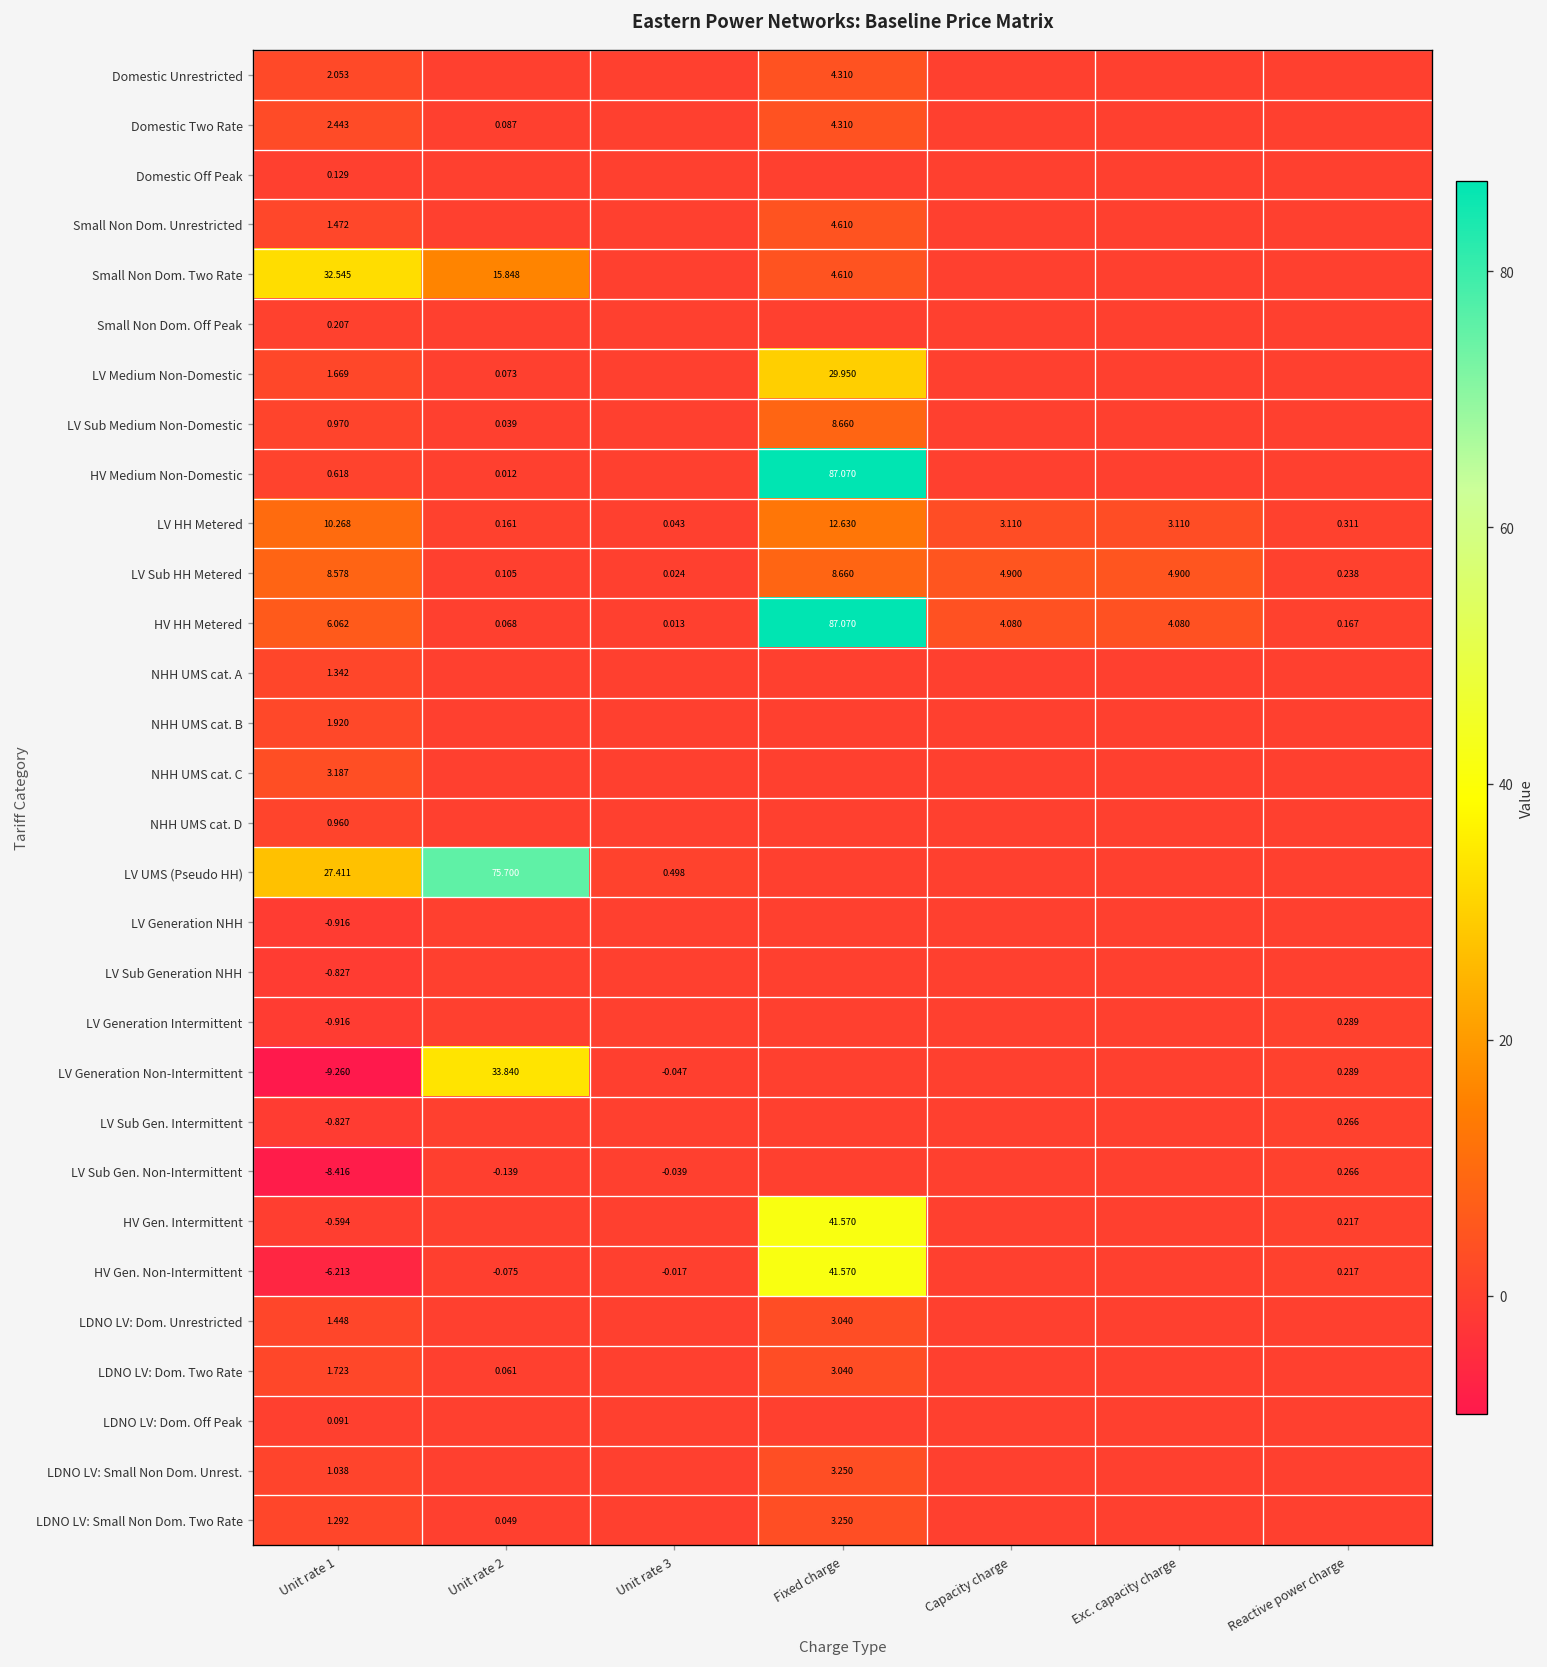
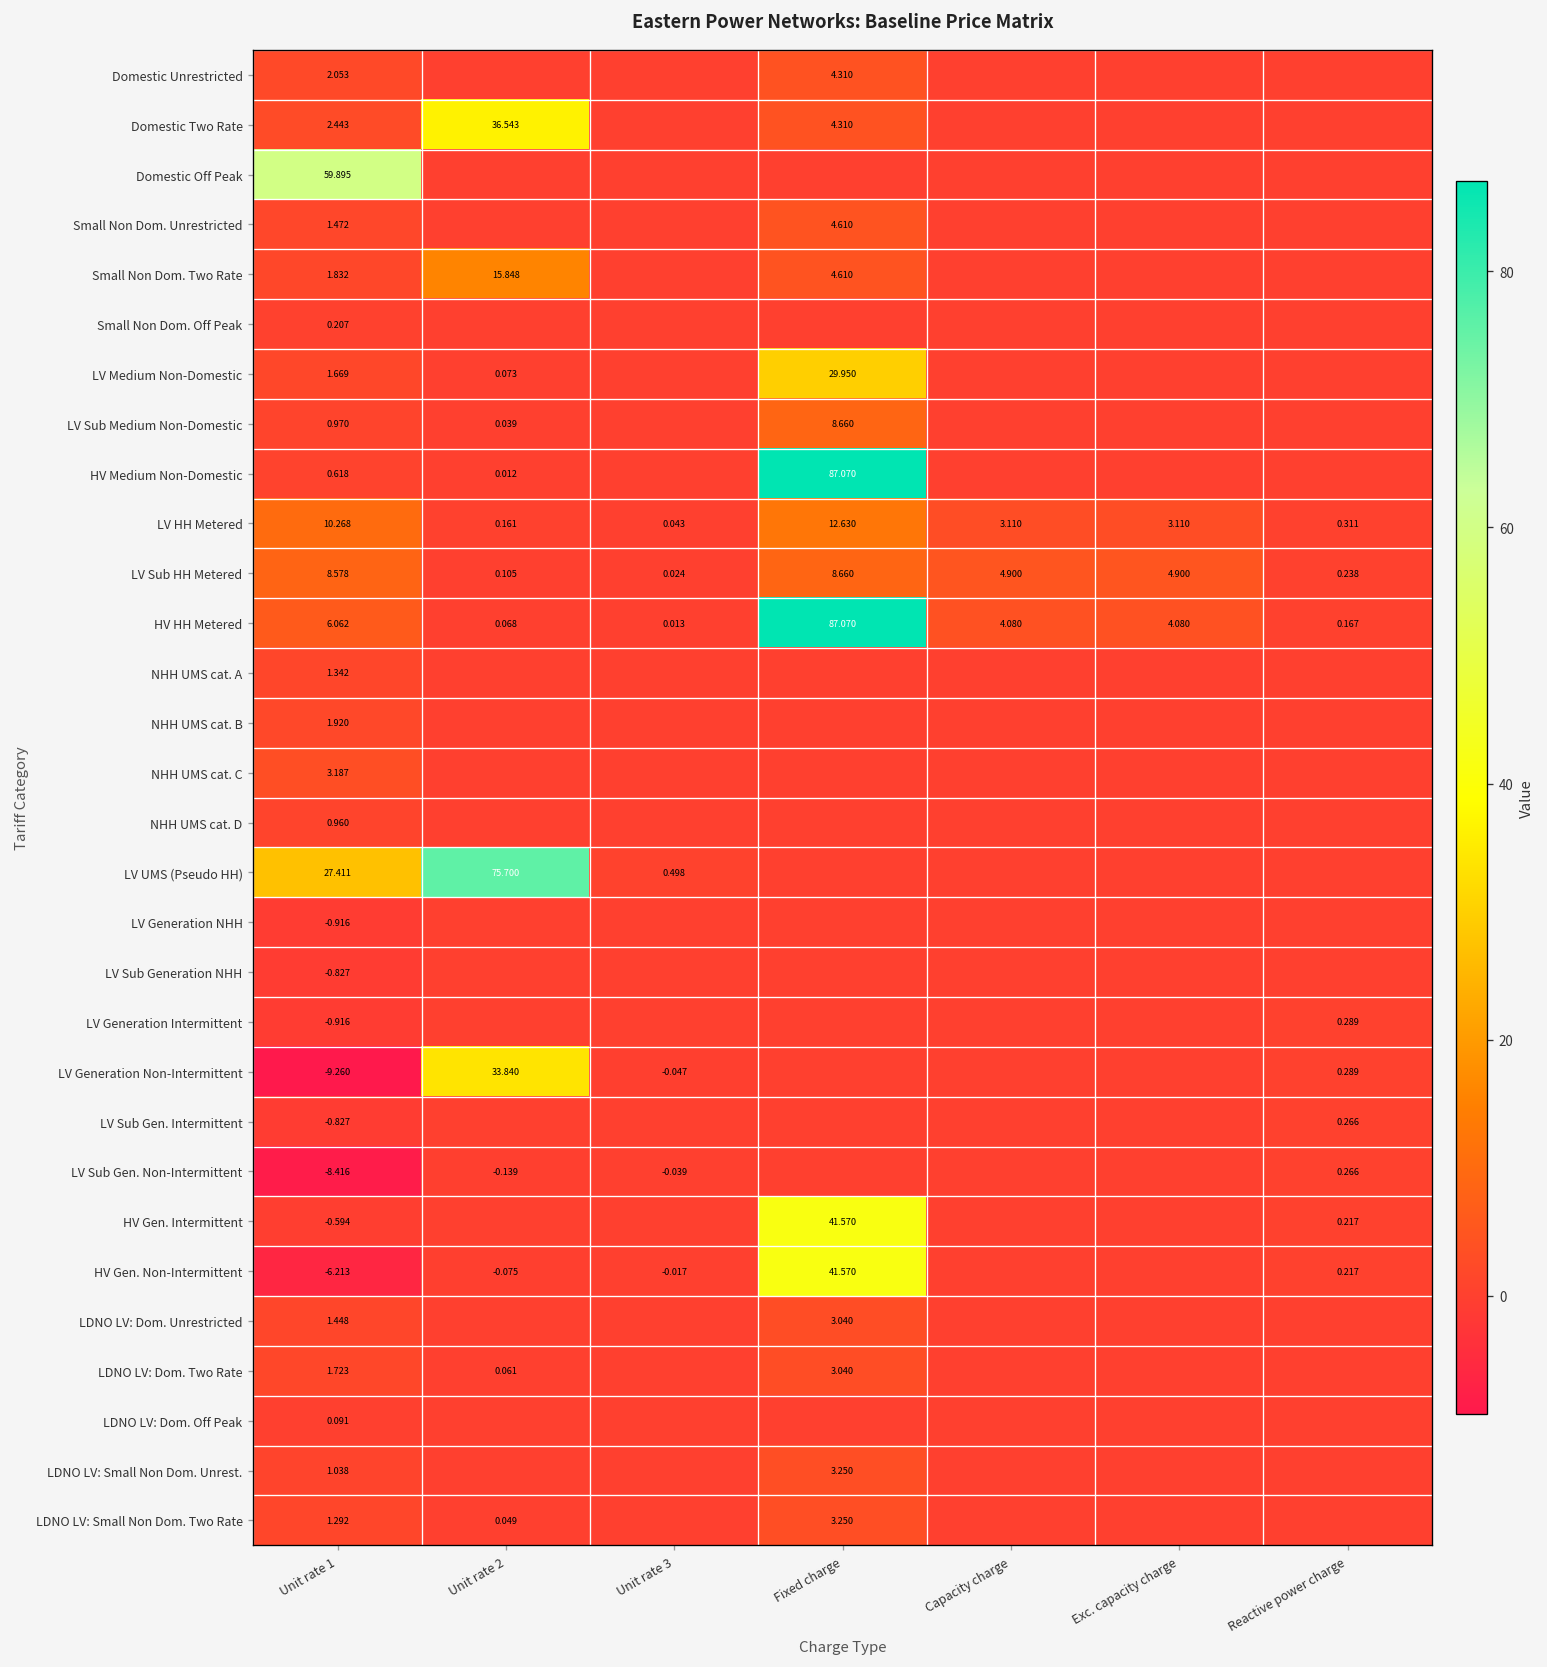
  {
    "Domestic Unrestricted": {
      "Unit rate 1": 2.053,
      "Fixed charge": 4.310
    },
    "Domestic Two Rate": {
      "Unit rate 1": 2.443,
-     "Unit rate 2": 0.087,
+     "Unit rate 2": 36.543,
      "Fixed charge": 4.310
    },
    "Domestic Off Peak": {
-     "Unit rate 1": 0.129
+     "Unit rate 1": 59.895
    },
    "Small Non Dom. Unrestricted": {
      "Unit rate 1": 1.472,
      "Fixed charge": 4.610
    },
    "Small Non Dom. Two Rate": {
-     "Unit rate 1": 32.545,
+     "Unit rate 1": 1.832,
      "Unit rate 2": 15.848,
      "Fixed charge": 4.610
    },
    "Small Non Dom. Off Peak": {
      "Unit rate 1": 0.207
    },
    "LV Medium Non-Domestic": {
      "Unit rate 1": 1.669,
      "Unit rate 2": 0.073,
      "Fixed charge": 29.950
    },
    "LV Sub Medium Non-Domestic": {
      "Unit rate 1": 0.970,
      "Unit rate 2": 0.039,
      "Fixed charge": 8.660
    },
    "HV Medium Non-Domestic": {
      "Unit rate 1": 0.618,
      "Unit rate 2": 0.012,
      "Fixed charge": 87.070
    },
    "LV HH Metered": {
      "Unit rate 1": 10.268,
      "Unit rate 2": 0.161,
      "Unit rate 3": 0.043,
      "Fixed charge": 12.630,
      "Capacity charge": 3.110,
      "Exc. capacity charge": 3.110,
      "Reactive power charge": 0.311
    },
    "LV Sub HH Metered": {
      "Unit rate 1": 8.578,
      "Unit rate 2": 0.105,
      "Unit rate 3": 0.024,
      "Fixed charge": 8.660,
      "Capacity charge": 4.900,
      "Exc. capacity charge": 4.900,
      "Reactive power charge": 0.238
    },
    "HV HH Metered": {
      "Unit rate 1": 6.062,
      "Unit rate 2": 0.068,
      "Unit rate 3": 0.013,
      "Fixed charge": 87.070,
      "Capacity charge": 4.080,
      "Exc. capacity charge": 4.080,
      "Reactive power charge": 0.167
    },
    "NHH UMS cat. A": {
      "Unit rate 1": 1.342
    },
    "NHH UMS cat. B": {
      "Unit rate 1": 1.920
    },
    "NHH UMS cat. C": {
      "Unit rate 1": 3.187
    },
    "NHH UMS cat. D": {
      "Unit rate 1": 0.960
    },
    "LV UMS (Pseudo HH)": {
      "Unit rate 1": 27.411,
      "Unit rate 2": 75.700,
      "Unit rate 3": 0.498
    },
    "LV Generation NHH": {
      "Unit rate 1": -0.916
    },
    "LV Sub Generation NHH": {
      "Unit rate 1": -0.827
    },
    "LV Generation Intermittent": {
      "Unit rate 1": -0.916,
      "Reactive power charge": 0.289
    },
    "LV Generation Non-Intermittent": {
      "Unit rate 1": -9.260,
      "Unit rate 2": 33.840,
      "Unit rate 3": -0.047,
      "Reactive power charge": 0.289
    },
    "LV Sub Gen. Intermittent": {
      "Unit rate 1": -0.827,
      "Reactive power charge": 0.266
    },
    "LV Sub Gen. Non-Intermittent": {
      "Unit rate 1": -8.416,
      "Unit rate 2": -0.139,
      "Unit rate 3": -0.039,
      "Reactive power charge": 0.266
    },
    "HV Gen. Intermittent": {
      "Unit rate 1": -0.594,
      "Fixed charge": 41.570,
      "Reactive power charge": 0.217
    },
    "HV Gen. Non-Intermittent": {
      "Unit rate 1": -6.213,
      "Unit rate 2": -0.075,
      "Unit rate 3": -0.017,
      "Fixed charge": 41.570,
      "Reactive power charge": 0.217
    },
    "LDNO LV: Dom. Unrestricted": {
      "Unit rate 1": 1.448,
      "Fixed charge": 3.040
    },
    "LDNO LV: Dom. Two Rate": {
      "Unit rate 1": 1.723,
      "Unit rate 2": 0.061,
      "Fixed charge": 3.040
    },
    "LDNO LV: Dom. Off Peak": {
      "Unit rate 1": 0.091
    },
    "LDNO LV: Small Non Dom. Unrest.": {
      "Unit rate 1": 1.038,
      "Fixed charge": 3.250
    },
    "LDNO LV: Small Non Dom. Two Rate": {
      "Unit rate 1": 1.292,
      "Unit rate 2": 0.049,
      "Fixed charge": 3.250
    }
  }
